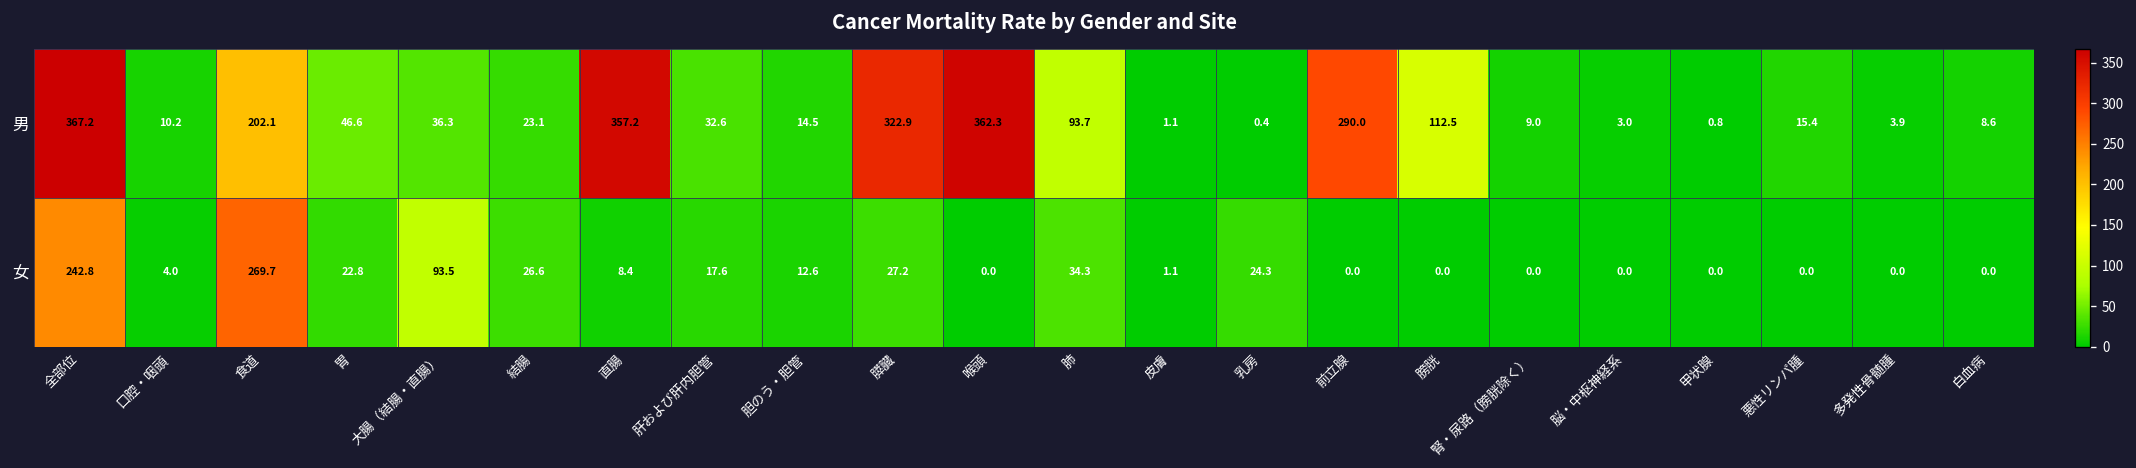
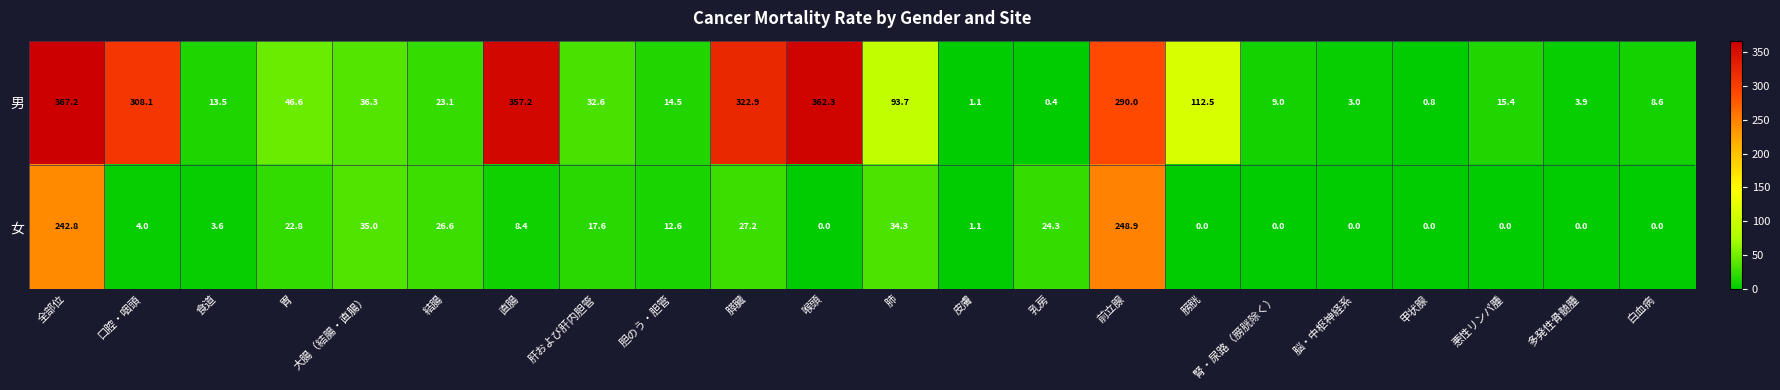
  {
    "男": {
      "全部位": 367.2,
-     "口腔・咽頭": 10.2,
-     "食道": 202.1,
+     "口腔・咽頭": 308.1,
+     "食道": 13.5,
      "胃": 46.6,
      "大腸（結腸・直腸）": 36.3,
      "結腸": 23.1,
      "直腸": 357.2,
      "肝および肝内胆管": 32.6,
      "胆のう・胆管": 14.5,
      "膵臓": 322.9,
      "喉頭": 362.3,
      "肺": 93.7,
      "皮膚": 1.1,
      "乳房": 0.4,
      "前立腺": 290.0,
      "膀胱": 112.5,
      "腎・尿路（膀胱除く）": 9.0,
      "脳・中枢神経系": 3.0,
      "甲状腺": 0.8,
      "悪性リンパ腫": 15.4,
      "多発性骨髄腫": 3.9,
      "白血病": 8.6
    },
    "女": {
      "全部位": 242.8,
      "口腔・咽頭": 4.0,
-     "食道": 269.7,
+     "食道": 3.6,
      "胃": 22.8,
-     "大腸（結腸・直腸）": 93.5,
+     "大腸（結腸・直腸）": 35.0,
      "結腸": 26.6,
      "直腸": 8.4,
      "肝および肝内胆管": 17.6,
      "胆のう・胆管": 12.6,
      "膵臓": 27.2,
      "喉頭": 0.0,
      "肺": 34.3,
      "皮膚": 1.1,
      "乳房": 24.3,
-     "前立腺": 0.0,
+     "前立腺": 248.9,
      "膀胱": 0.0,
      "腎・尿路（膀胱除く）": 0.0,
      "脳・中枢神経系": 0.0,
      "甲状腺": 0.0,
      "悪性リンパ腫": 0.0,
      "多発性骨髄腫": 0.0,
      "白血病": 0.0
    }
  }
